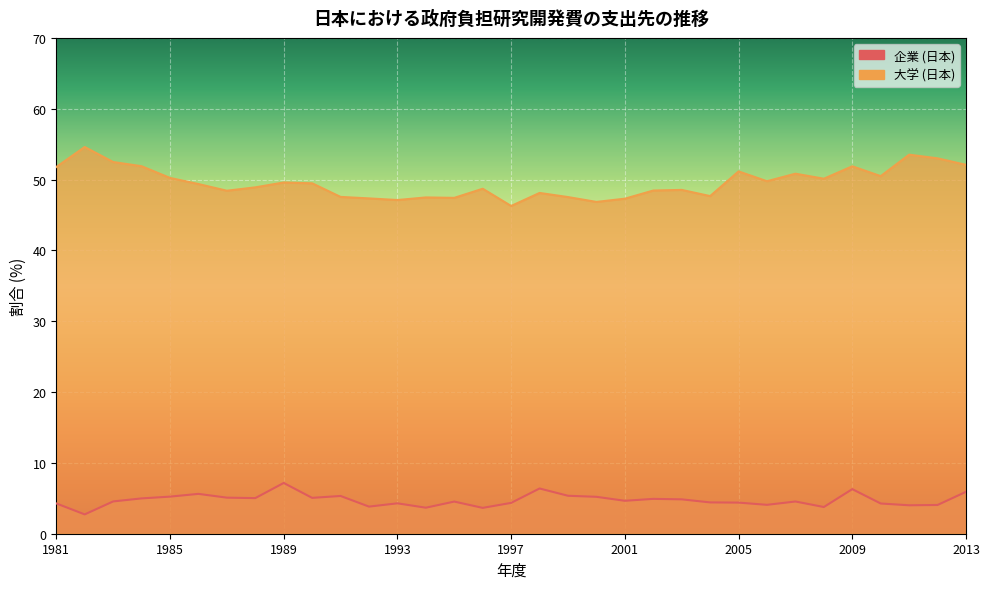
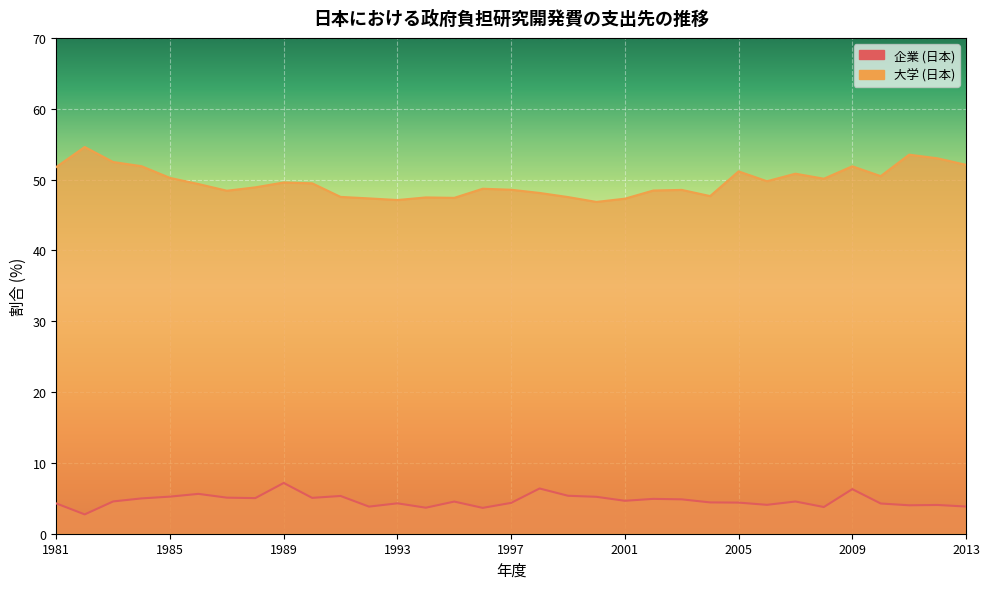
  {
    "企業 (日本)": {
      "1981": 4,
      "1985": 5,
      "1989": 7,
      "1993": 4,
      "1997": 4,
      "2001": 5,
      "2005": 4,
      "2009": 6,
-     "2013": 6
+     "2013": 4
    },
    "大学 (日本)": {
      "1981": 52,
      "1985": 50,
      "1989": 50,
      "1993": 47,
-     "1997": 46,
+     "1997": 49,
      "2001": 47,
      "2005": 51,
      "2009": 52,
      "2013": 52
    }
  }
